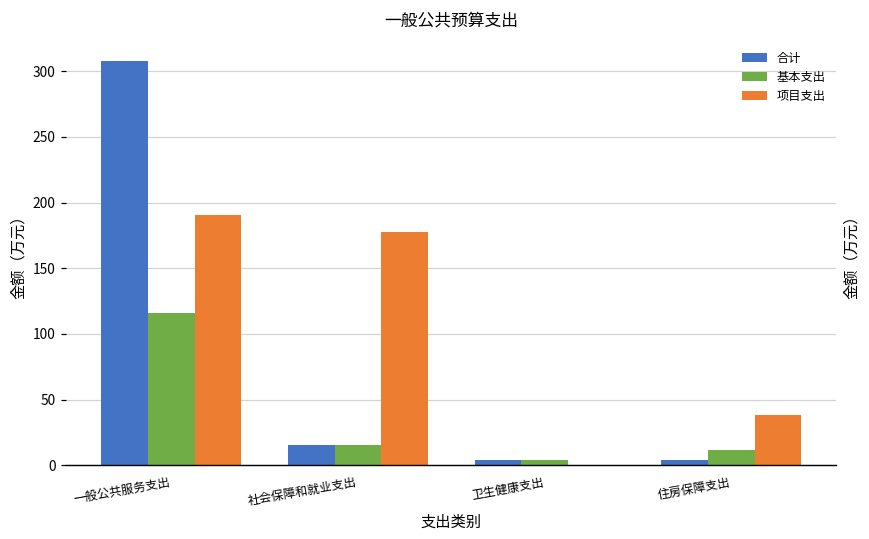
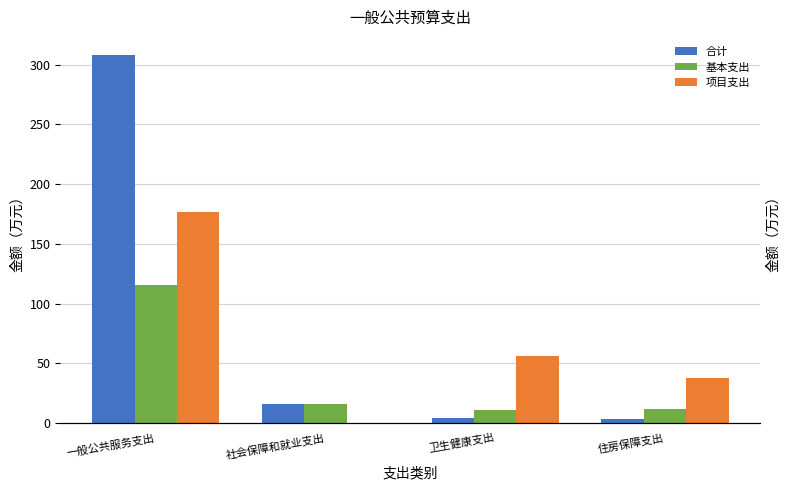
  {
    "合计": {
      "一般公共服务支出": 308,
      "社会保障和就业支出": 16,
      "卫生健康支出": 4,
      "住房保障支出": 4
    },
    "基本支出": {
      "一般公共服务支出": 116,
      "社会保障和就业支出": 16,
-     "卫生健康支出": 4,
+     "卫生健康支出": 11,
      "住房保障支出": 12
    },
    "项目支出": {
-     "一般公共服务支出": 191,
-     "社会保障和就业支出": 177,
-     "卫生健康支出": 0,
+     "一般公共服务支出": 177,
+     "社会保障和就业支出": 0,
+     "卫生健康支出": 56,
      "住房保障支出": 38
    }
  }
